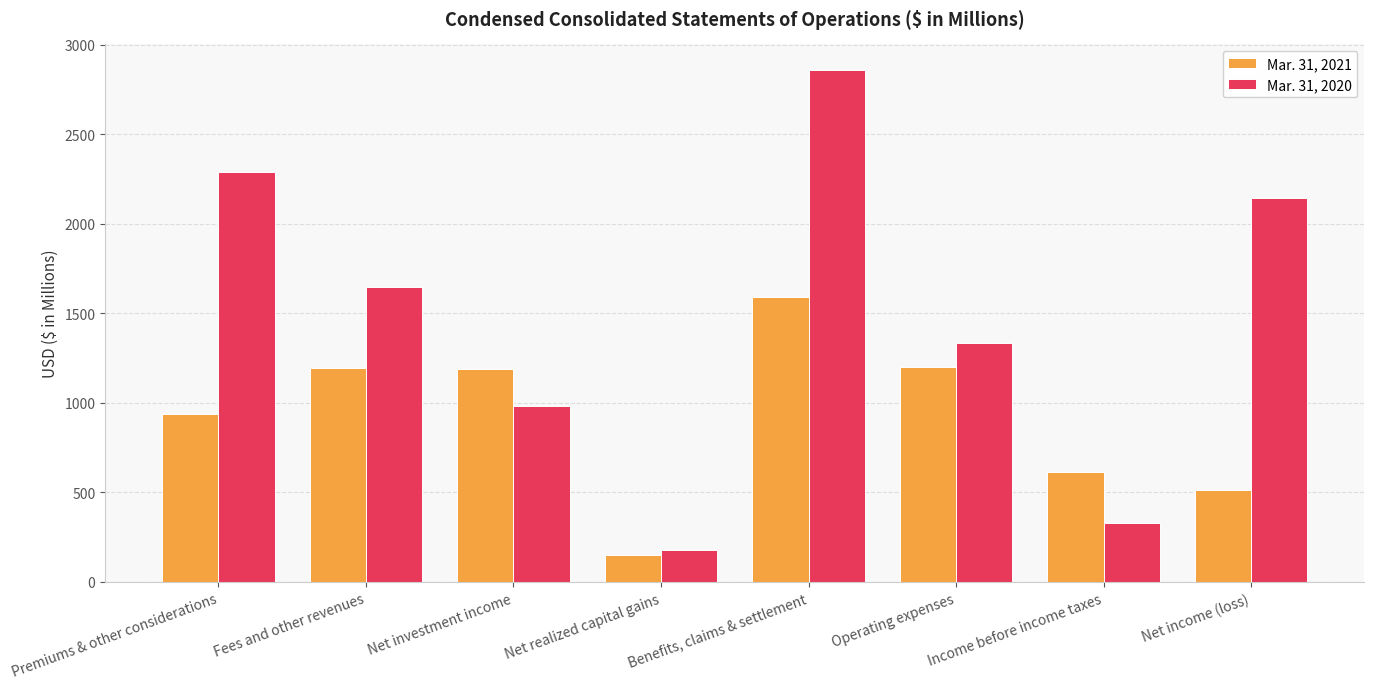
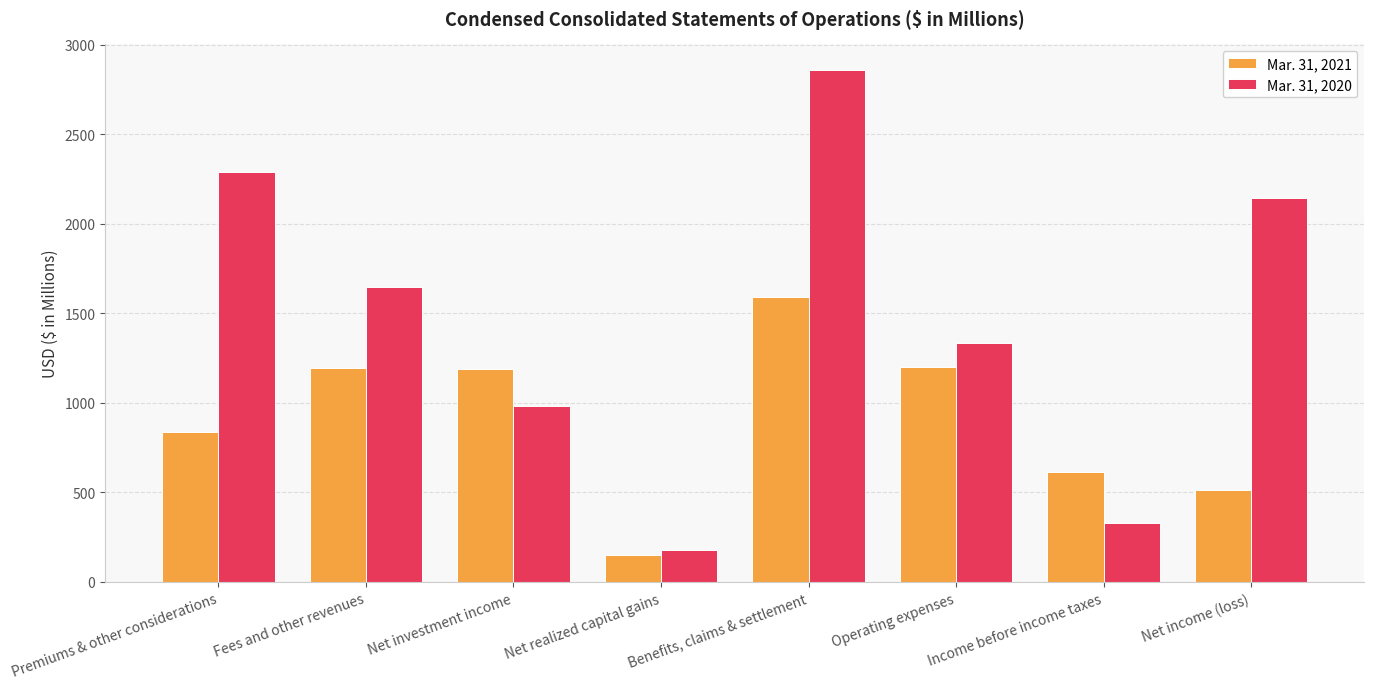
  {
    "Mar. 31, 2021": {
-     "Premiums & other considerations": 940,
+     "Premiums & other considerations": 840,
      "Fees and other revenues": 1190,
      "Net investment income": 1190,
      "Net realized capital gains": 150,
      "Benefits, claims & settlement": 1590,
      "Operating expenses": 1200,
      "Income before income taxes": 610,
      "Net income (loss)": 520
    },
    "Mar. 31, 2020": {
      "Premiums & other considerations": 2290,
      "Fees and other revenues": 1650,
      "Net investment income": 980,
      "Net realized capital gains": 180,
      "Benefits, claims & settlement": 2860,
      "Operating expenses": 1340,
      "Income before income taxes": 330,
      "Net income (loss)": 2140
    }
  }
